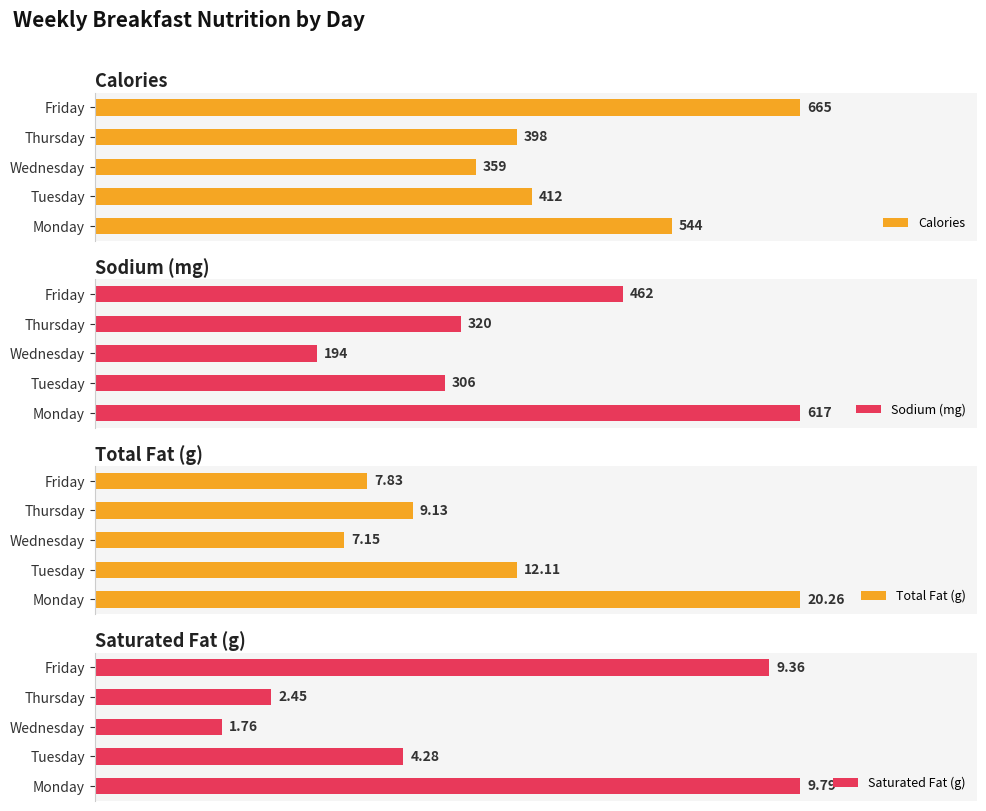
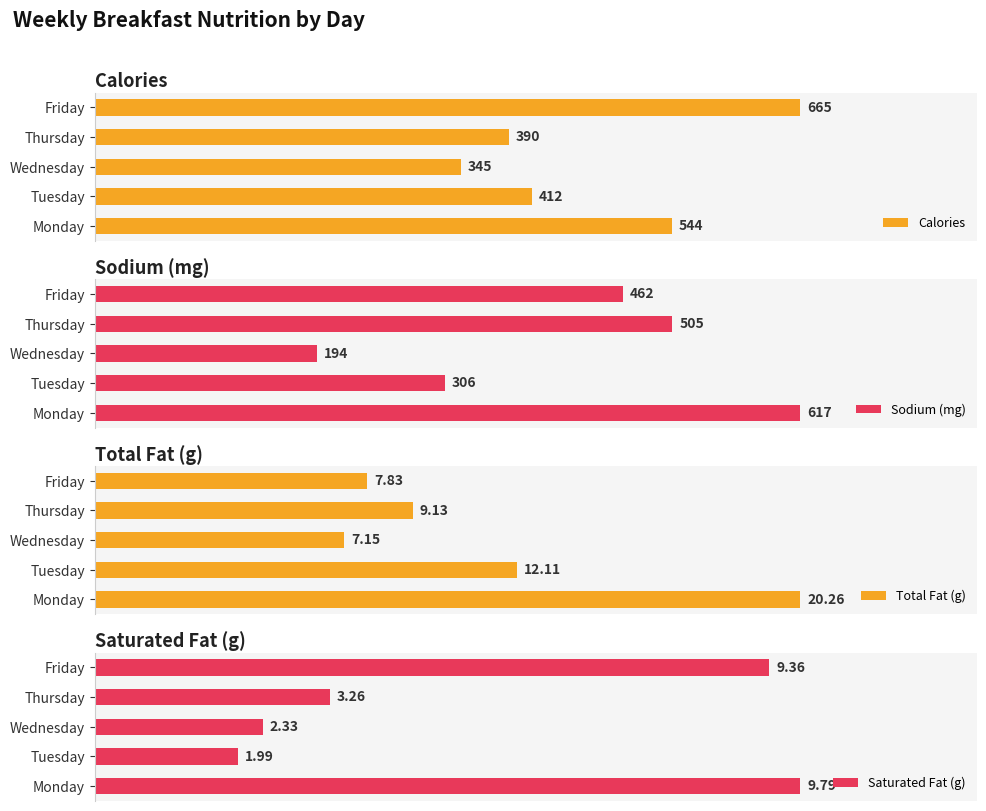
  {
    "Calories": {
      "Friday": 665,
-     "Thursday": 398,
-     "Wednesday": 359,
+     "Thursday": 390,
+     "Wednesday": 345,
      "Tuesday": 412,
      "Monday": 544
    },
    "Sodium (mg)": {
      "Friday": 462,
-     "Thursday": 320,
+     "Thursday": 505,
      "Wednesday": 194,
      "Tuesday": 306,
      "Monday": 617
    },
    "Total Fat (g)": {
      "Friday": 7.83,
      "Thursday": 9.13,
      "Wednesday": 7.15,
      "Tuesday": 12.11,
      "Monday": 20.26
    },
    "Saturated Fat (g)": {
      "Friday": 9.36,
-     "Thursday": 2.45,
-     "Wednesday": 1.76,
-     "Tuesday": 4.28,
+     "Thursday": 3.26,
+     "Wednesday": 2.33,
+     "Tuesday": 1.99,
      "Monday": 9.79
    }
  }
